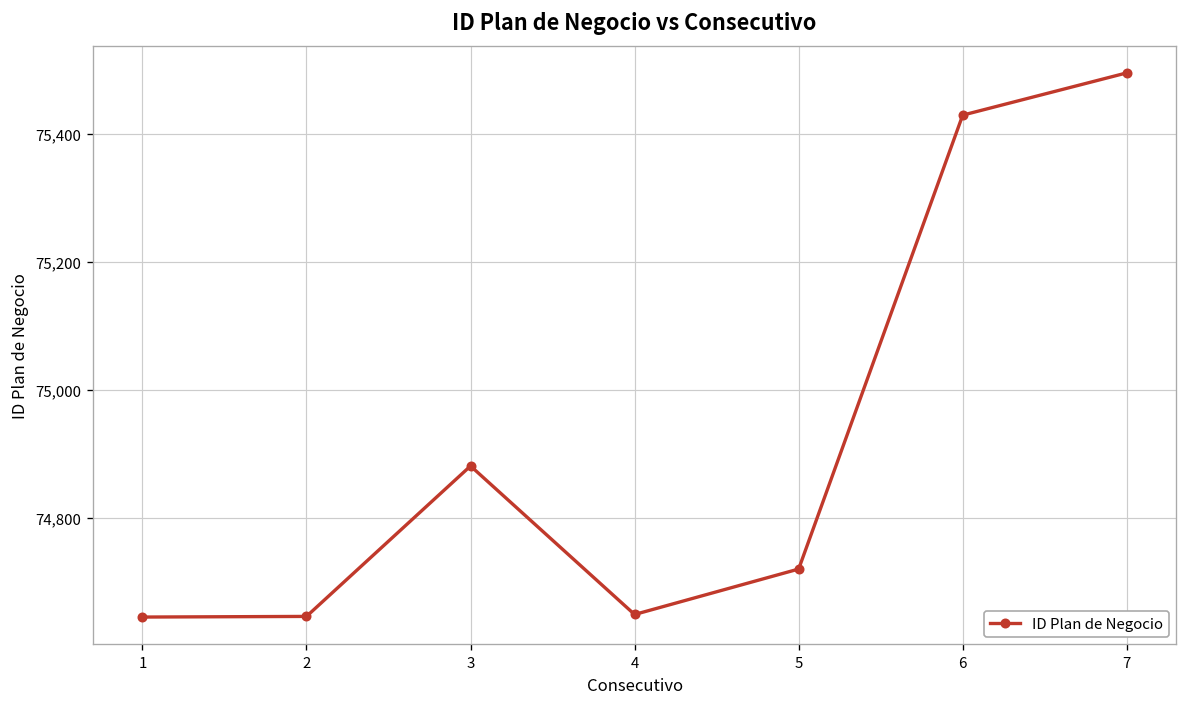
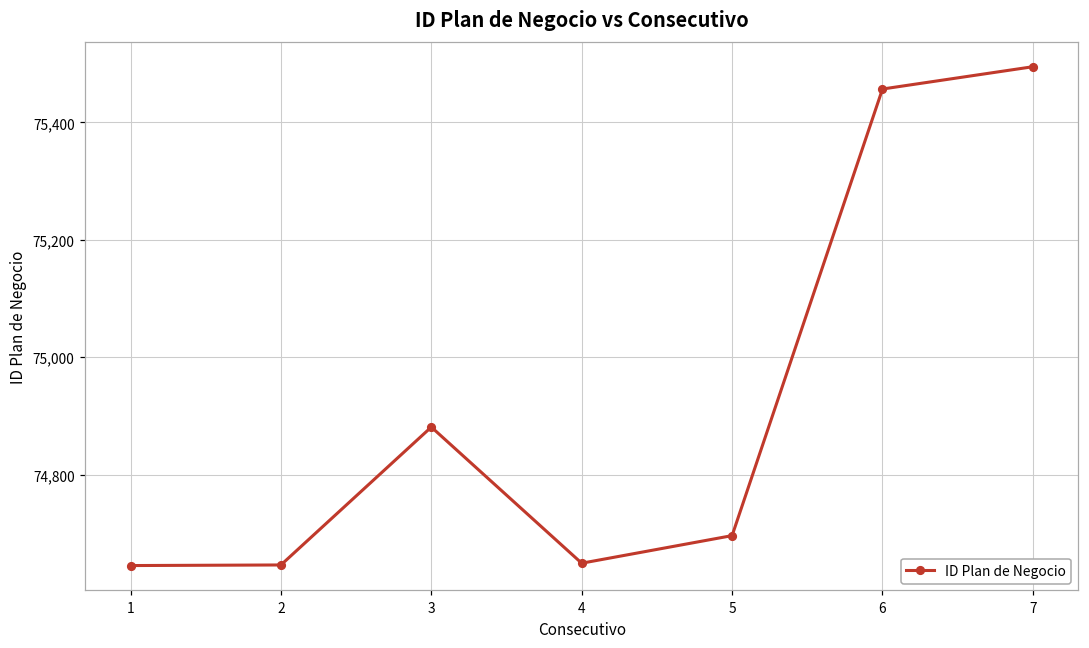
  {
    "1": "74,650",
    "2": "74,650",
    "3": "74,880",
    "4": "74,650",
-   "5": "74,720",
-   "6": "75,430",
+   "5": "74,700",
+   "6": "75,460",
    "7": "75,500"
  }
